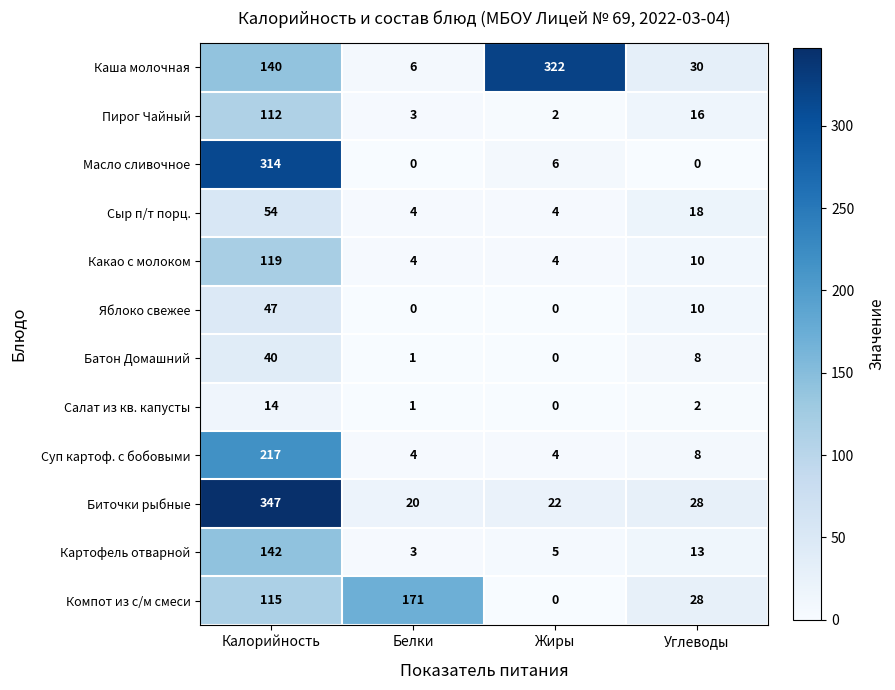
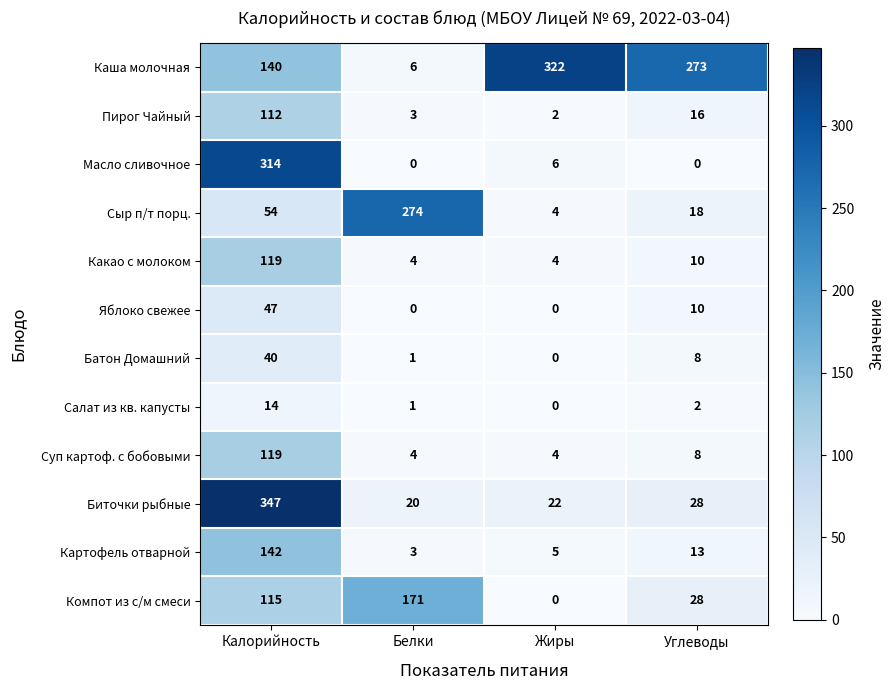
  {
    "Каша молочная": {
      "Калорийность": 140,
      "Белки": 6,
      "Жиры": 322,
-     "Углеводы": 30
+     "Углеводы": 273
    },
    "Пирог Чайный": {
      "Калорийность": 112,
      "Белки": 3,
      "Жиры": 2,
      "Углеводы": 16
    },
    "Масло сливочное": {
      "Калорийность": 314,
      "Белки": 0,
      "Жиры": 6,
      "Углеводы": 0
    },
    "Сыр п/т порц.": {
      "Калорийность": 54,
-     "Белки": 4,
+     "Белки": 274,
      "Жиры": 4,
      "Углеводы": 18
    },
    "Какао с молоком": {
      "Калорийность": 119,
      "Белки": 4,
      "Жиры": 4,
      "Углеводы": 10
    },
    "Яблоко свежее": {
      "Калорийность": 47,
      "Белки": 0,
      "Жиры": 0,
      "Углеводы": 10
    },
    "Батон Домашний": {
      "Калорийность": 40,
      "Белки": 1,
      "Жиры": 0,
      "Углеводы": 8
    },
    "Салат из кв. капусты": {
      "Калорийность": 14,
      "Белки": 1,
      "Жиры": 0,
      "Углеводы": 2
    },
    "Суп картоф. с бобовыми": {
-     "Калорийность": 217,
+     "Калорийность": 119,
      "Белки": 4,
      "Жиры": 4,
      "Углеводы": 8
    },
    "Биточки рыбные": {
      "Калорийность": 347,
      "Белки": 20,
      "Жиры": 22,
      "Углеводы": 28
    },
    "Картофель отварной": {
      "Калорийность": 142,
      "Белки": 3,
      "Жиры": 5,
      "Углеводы": 13
    },
    "Компот из с/м смеси": {
      "Калорийность": 115,
      "Белки": 171,
      "Жиры": 0,
      "Углеводы": 28
    }
  }
